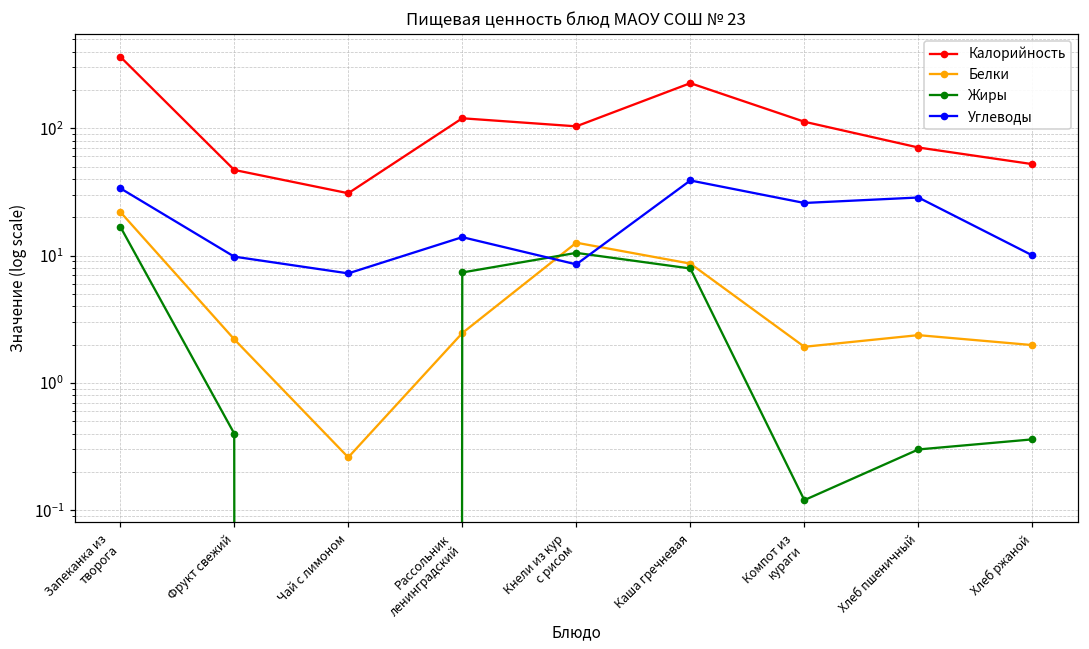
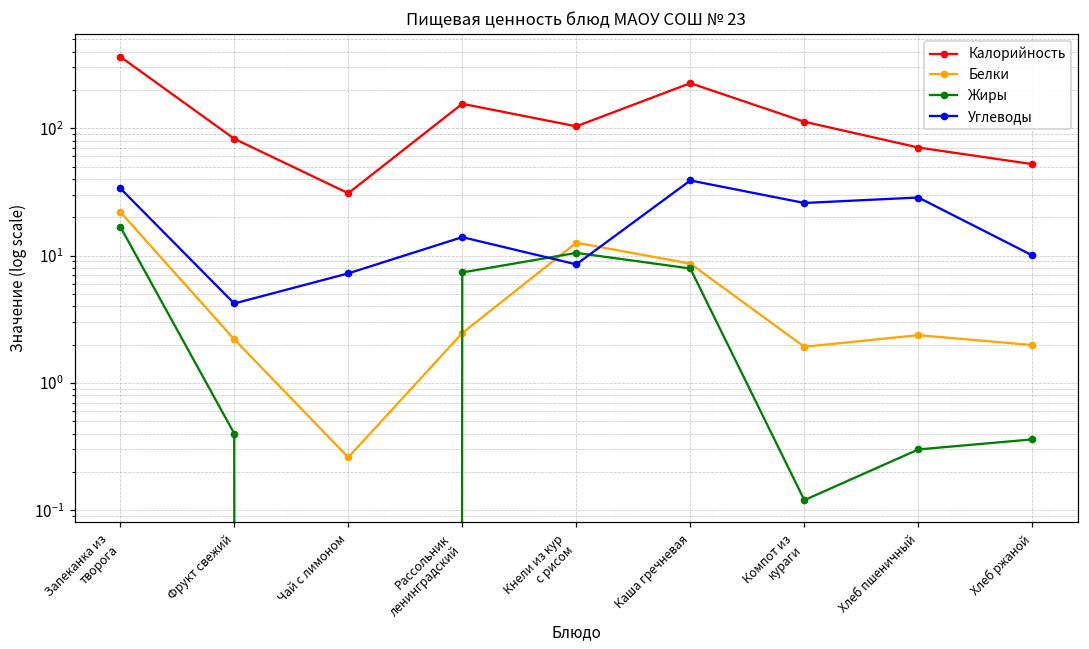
  {
    "Калорийность": {
      "Запеканка из творога": 360,
-     "Фрукт свежий": 47,
+     "Фрукт свежий": 80,
      "Чай с лимоном": 31,
-     "Рассольник ленинградский": 120,
+     "Рассольник ленинградский": 160,
      "Кнели из кур с рисом": 100,
      "Каша гречневая": 230,
      "Компот из кураги": 110,
      "Хлеб пшеничный": 70,
      "Хлеб ржаной": 50
    },
    "Белки": {
      "Запеканка из творога": 22,
      "Фрукт свежий": 2.2,
      "Чай с лимоном": 0.26,
      "Рассольник ленинградский": 2.5,
      "Кнели из кур с рисом": 13,
      "Каша гречневая": 9,
      "Компот из кураги": 1.9,
      "Хлеб пшеничный": 2.4,
      "Хлеб ржаной": 2.0
    },
    "Жиры": {
      "Запеканка из творога": 17,
      "Фрукт свежий": 0.4,
      "Рассольник ленинградский": 7,
      "Кнели из кур с рисом": 10,
      "Каша гречневая": 8,
      "Компот из кураги": 0.12,
      "Хлеб пшеничный": 0.3,
      "Хлеб ржаной": 0.36
    },
    "Углеводы": {
      "Запеканка из творога": 34,
-     "Фрукт свежий": 10,
+     "Фрукт свежий": 4.2,
      "Чай с лимоном": 7,
      "Рассольник ленинградский": 14,
      "Кнели из кур с рисом": 9,
      "Каша гречневая": 39,
      "Компот из кураги": 26,
      "Хлеб пшеничный": 29,
      "Хлеб ржаной": 10
    }
  }
